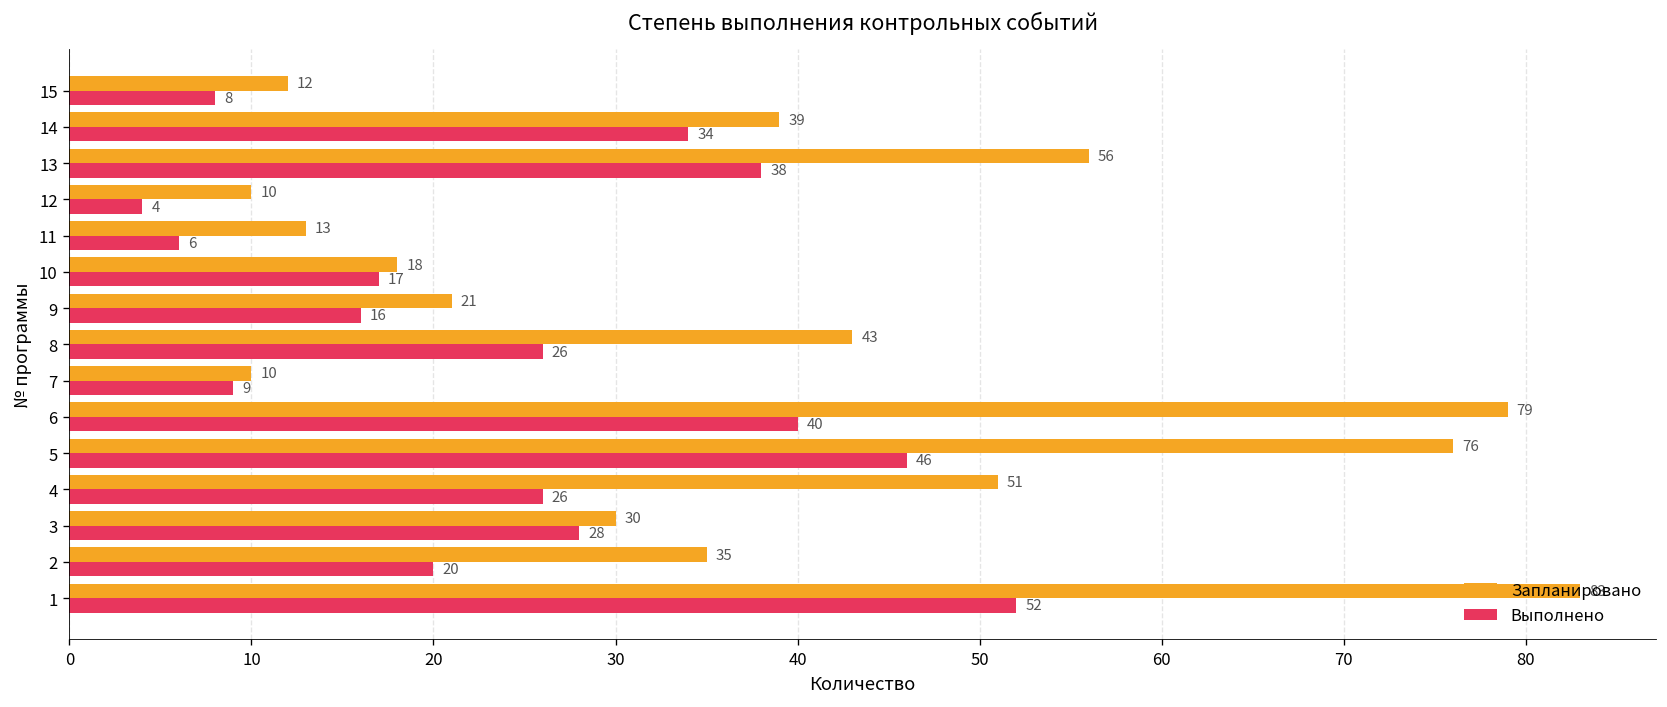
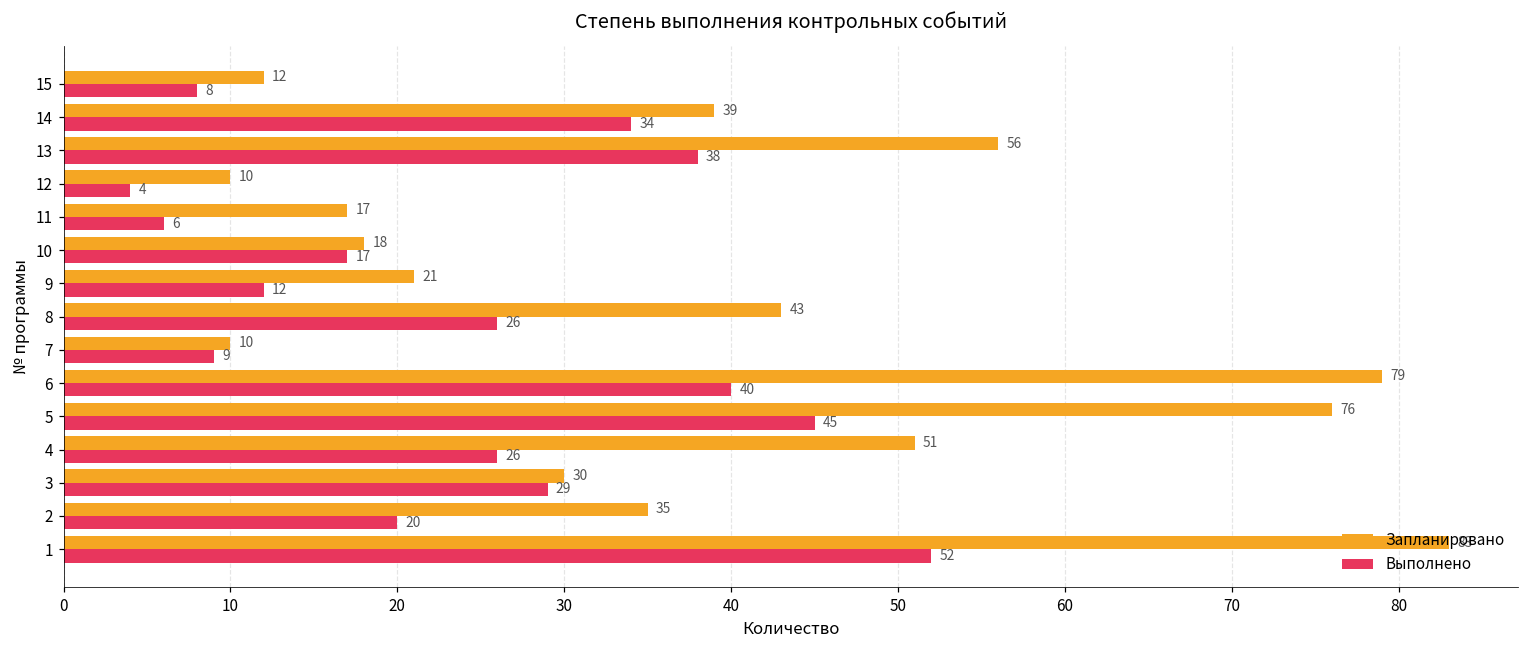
  {
    "Запланировано": {
      "15": 12,
      "14": 39,
      "13": 56,
      "12": 10,
-     "11": 13,
+     "11": 17,
      "10": 18,
      "9": 21,
      "8": 43,
      "7": 10,
      "6": 79,
      "5": 76,
      "4": 51,
      "3": 30,
      "2": 35,
      "1": 83
    },
    "Выполнено": {
      "15": 8,
      "14": 34,
      "13": 38,
      "12": 4,
      "11": 6,
      "10": 17,
-     "9": 16,
+     "9": 12,
      "8": 26,
      "7": 9,
      "6": 40,
-     "5": 46,
+     "5": 45,
      "4": 26,
-     "3": 28,
+     "3": 29,
      "2": 20,
      "1": 52
    }
  }
